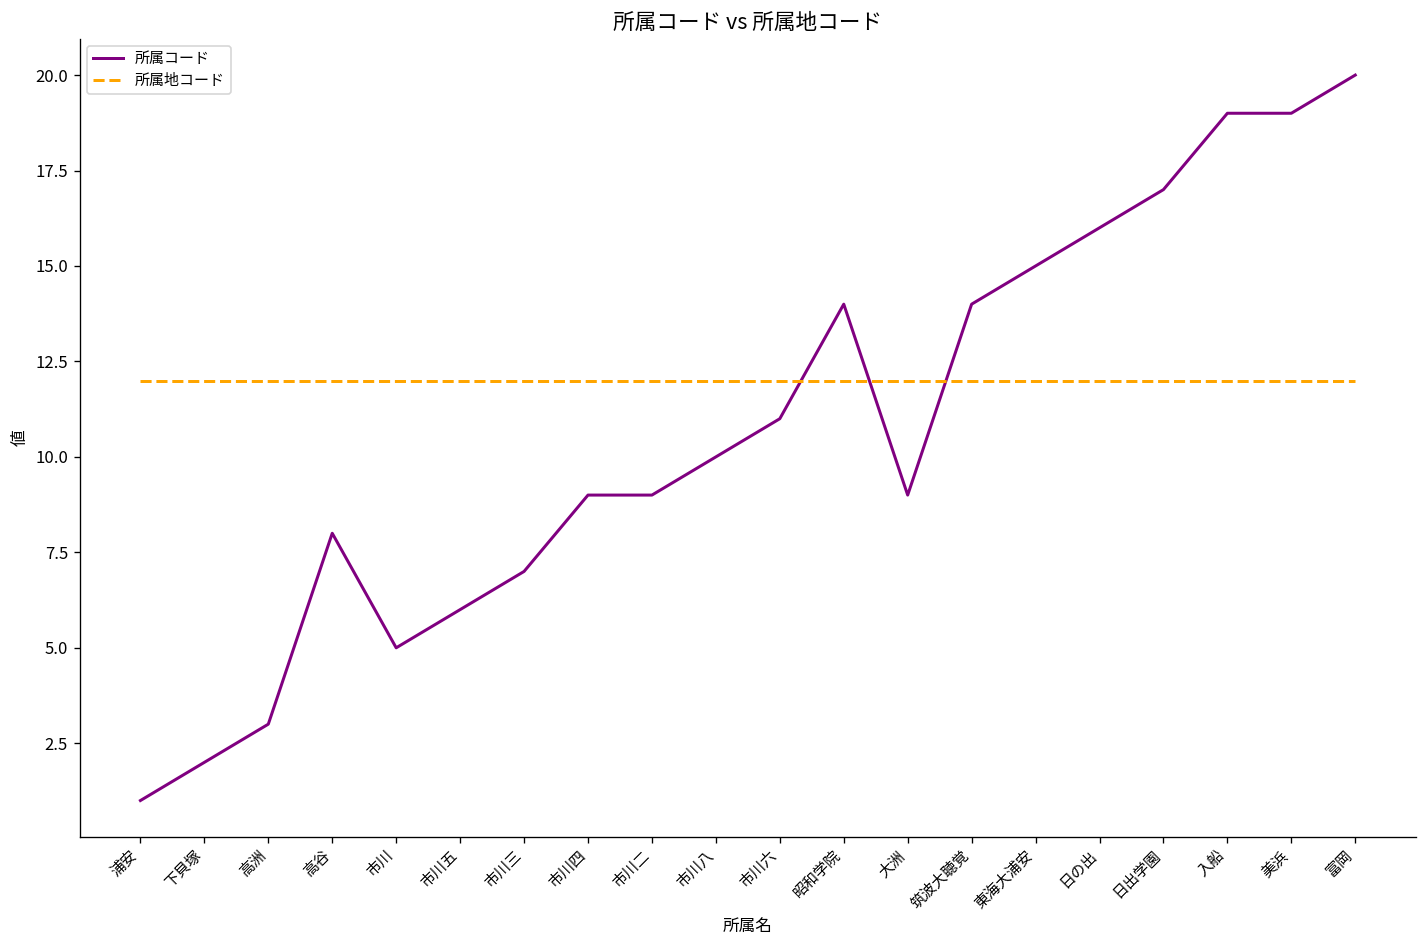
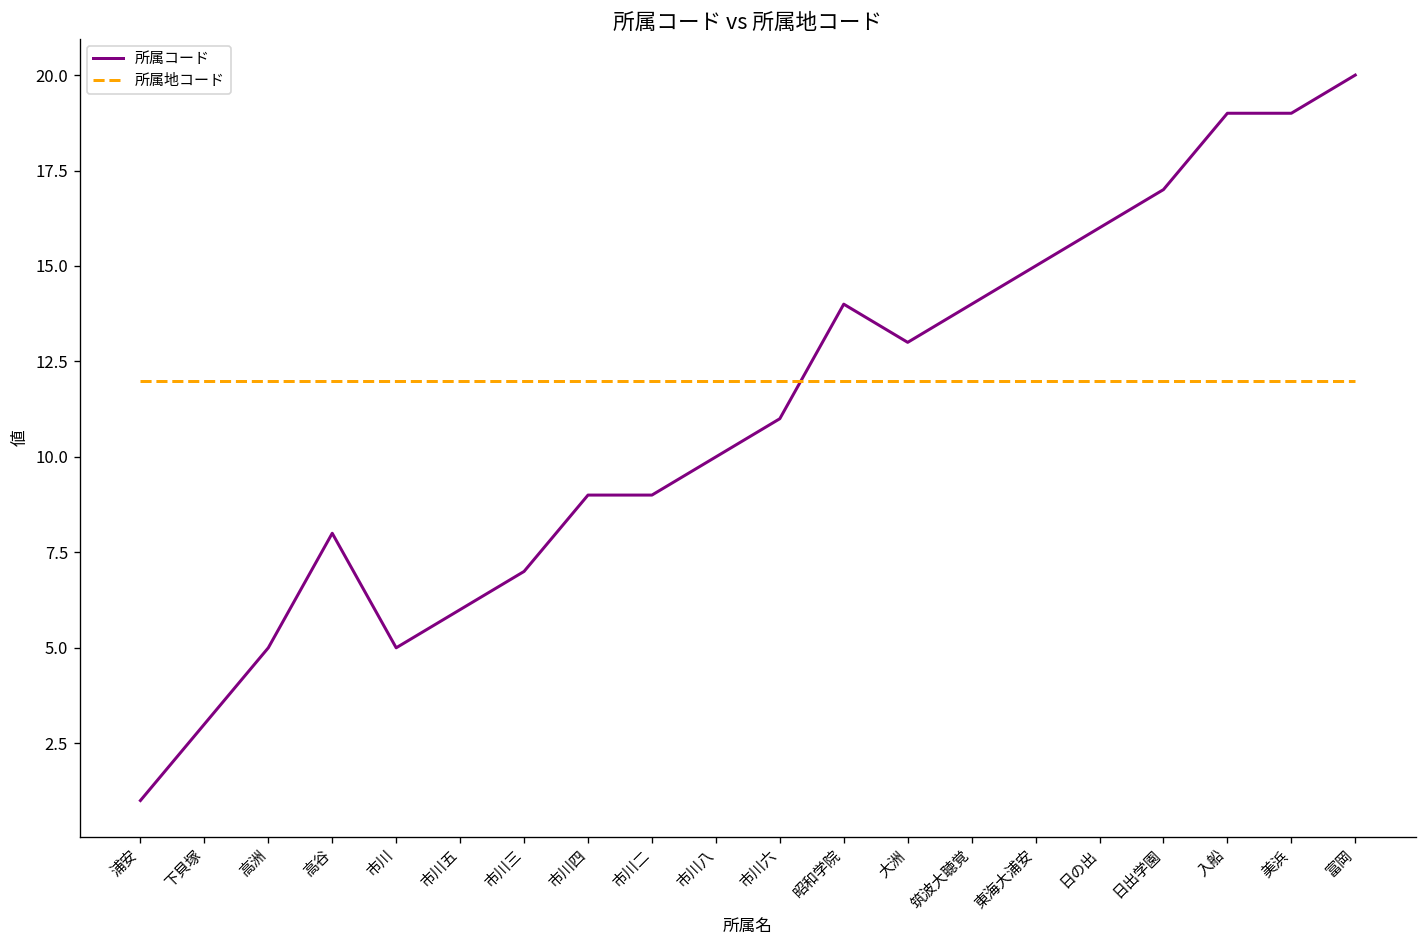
  {
    "所属コード": {
      "浦安": 1,
-     "下貝塚": 2,
-     "高洲": 3,
+     "下貝塚": 3,
+     "高洲": 5,
      "高谷": 8,
      "市川": 5,
      "市川五": 6,
      "市川三": 7,
      "市川四": 9,
      "市川二": 9,
      "市川八": 10,
      "市川六": 11,
      "昭和学院": 14,
-     "大洲": 9,
+     "大洲": 13,
      "筑波大聴覚": 14,
      "東海大浦安": 15,
      "日の出": 16,
      "日出学園": 17,
      "入船": 19,
      "美浜": 19,
      "富岡": 20
    },
    "所属地コード": {
      "浦安": 12,
      "下貝塚": 12,
      "高洲": 12,
      "高谷": 12,
      "市川": 12,
      "市川五": 12,
      "市川三": 12,
      "市川四": 12,
      "市川二": 12,
      "市川八": 12,
      "市川六": 12,
      "昭和学院": 12,
      "大洲": 12,
      "筑波大聴覚": 12,
      "東海大浦安": 12,
      "日の出": 12,
      "日出学園": 12,
      "入船": 12,
      "美浜": 12,
      "富岡": 12
    }
  }
